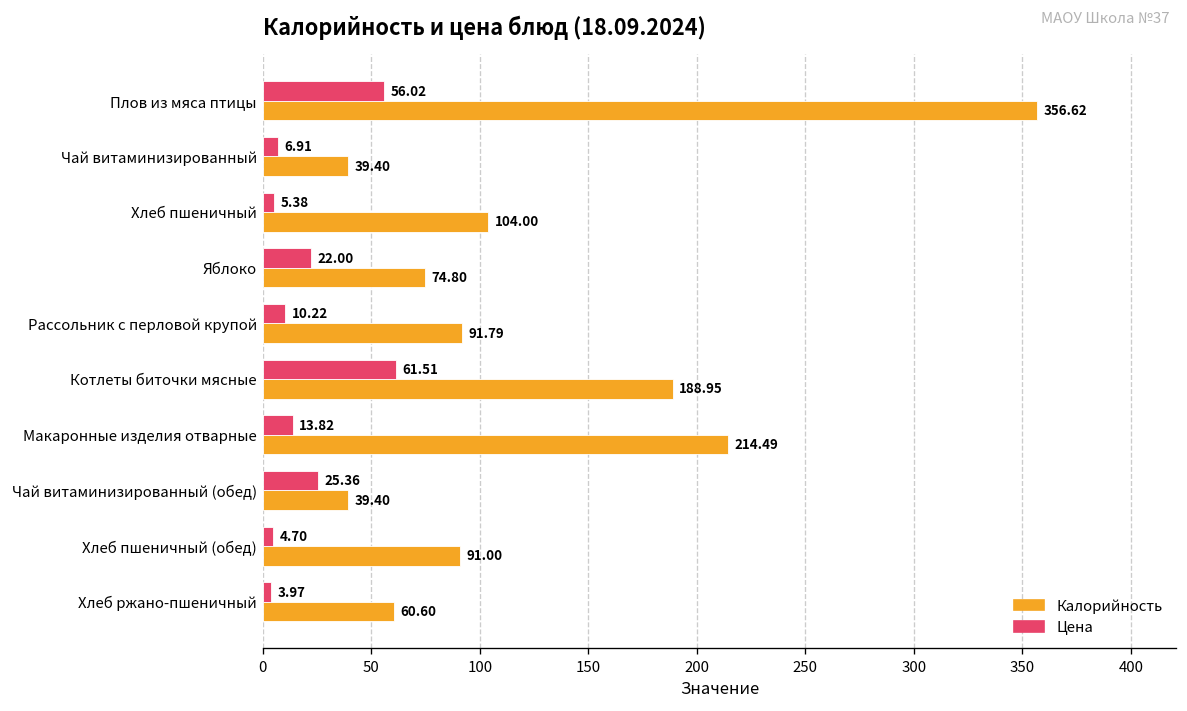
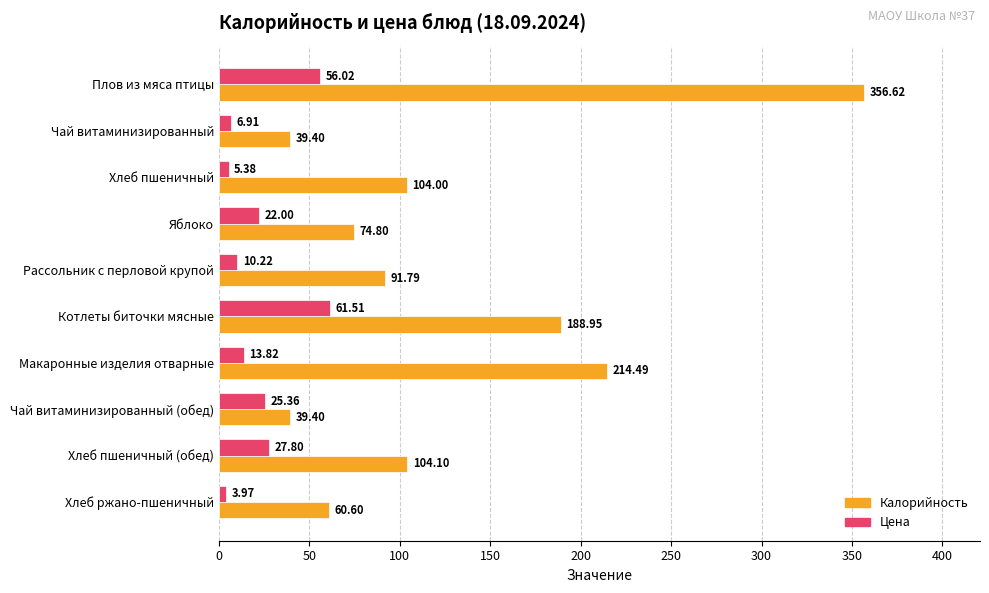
  {
    "Калорийность": {
      "Плов из мяса птицы": 356.62,
      "Чай витаминизированный": 39.40,
      "Хлеб пшеничный": 104.00,
      "Яблоко": 74.80,
      "Рассольник с перловой крупой": 91.79,
      "Котлеты биточки мясные": 188.95,
      "Макаронные изделия отварные": 214.49,
      "Чай витаминизированный (обед)": 39.40,
-     "Хлеб пшеничный (обед)": 91.00,
+     "Хлеб пшеничный (обед)": 104.10,
      "Хлеб ржано-пшеничный": 60.60
    },
    "Цена": {
      "Плов из мяса птицы": 56.02,
      "Чай витаминизированный": 6.91,
      "Хлеб пшеничный": 5.38,
      "Яблоко": 22.00,
      "Рассольник с перловой крупой": 10.22,
      "Котлеты биточки мясные": 61.51,
      "Макаронные изделия отварные": 13.82,
      "Чай витаминизированный (обед)": 25.36,
-     "Хлеб пшеничный (обед)": 4.70,
+     "Хлеб пшеничный (обед)": 27.80,
      "Хлеб ржано-пшеничный": 3.97
    }
  }
